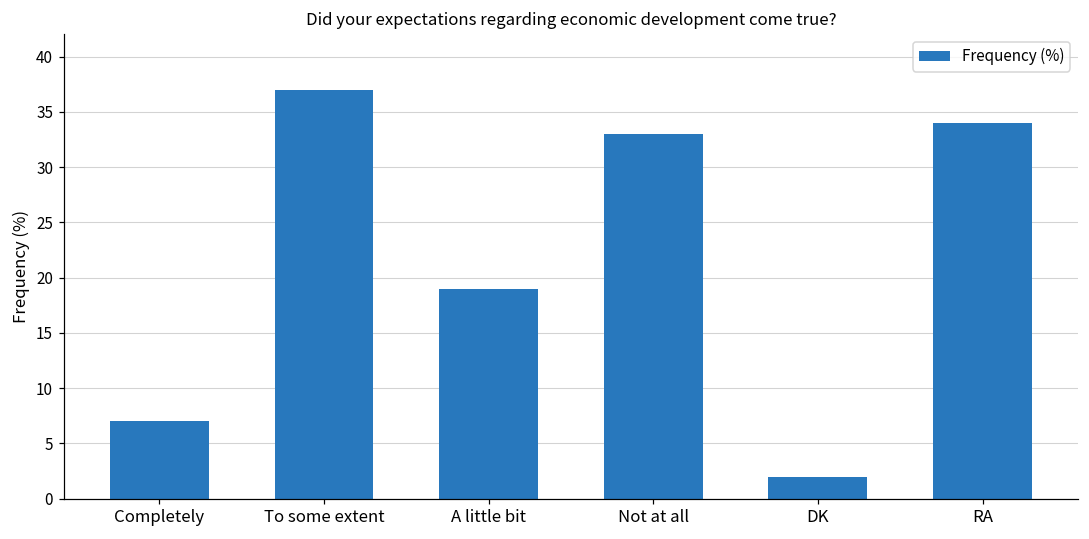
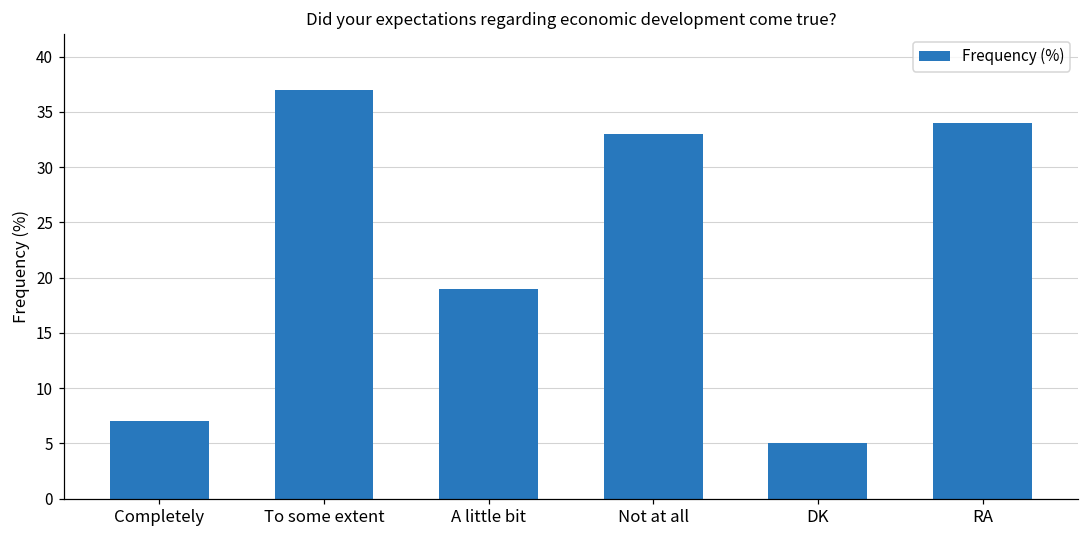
  {
    "Completely": 7,
    "To some extent": 37,
    "A little bit": 19,
    "Not at all": 33,
-   "DK": 2,
+   "DK": 5,
    "RA": 34
  }
